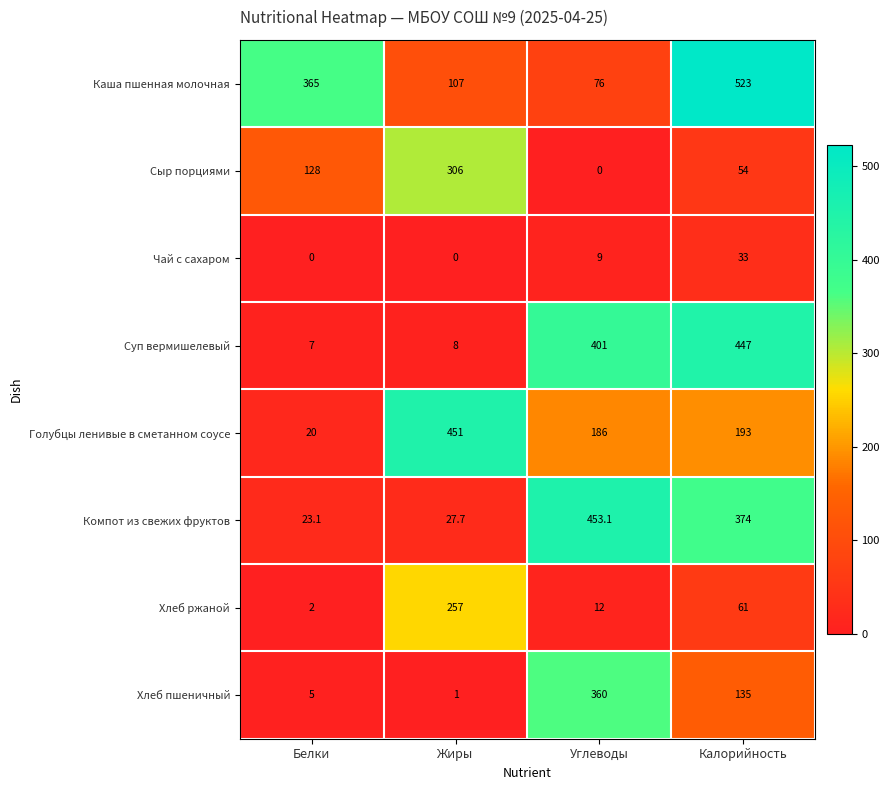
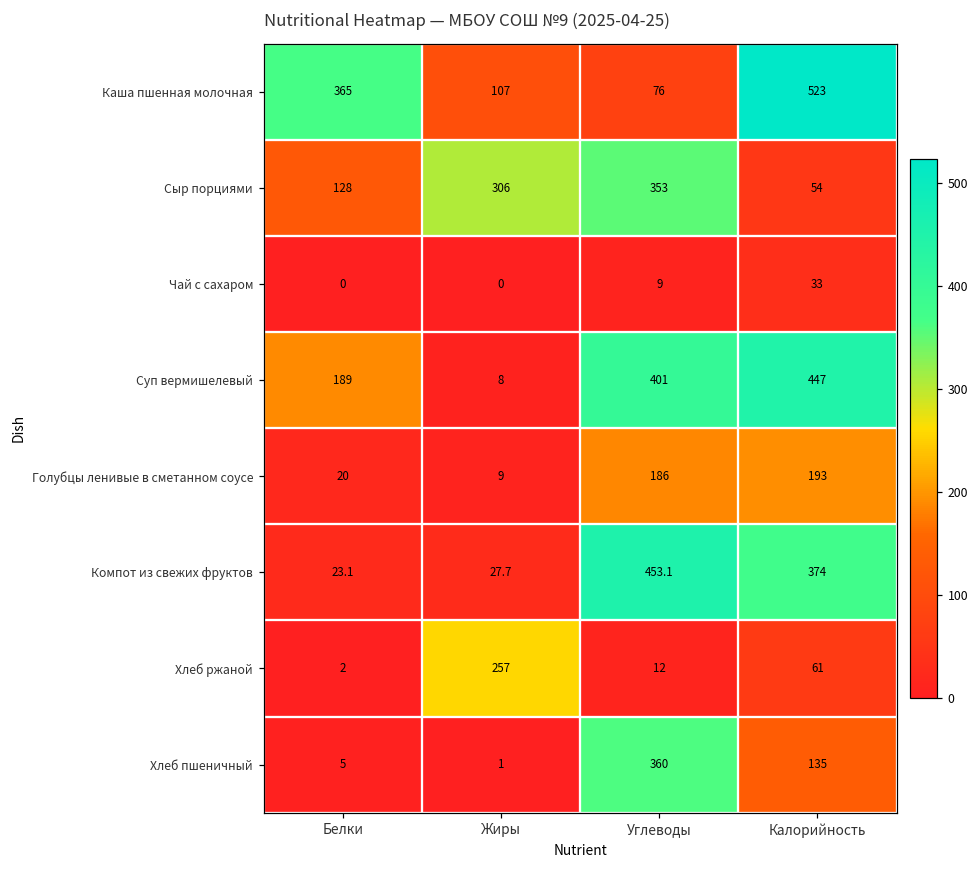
  {
    "Каша пшенная молочная": {
      "Белки": 365,
      "Жиры": 107,
      "Углеводы": 76,
      "Калорийность": 523
    },
    "Сыр порциями": {
      "Белки": 128,
      "Жиры": 306,
-     "Углеводы": 0,
+     "Углеводы": 353,
      "Калорийность": 54
    },
    "Чай с сахаром": {
      "Белки": 0,
      "Жиры": 0,
      "Углеводы": 9,
      "Калорийность": 33
    },
    "Суп вермишелевый": {
-     "Белки": 7,
+     "Белки": 189,
      "Жиры": 8,
      "Углеводы": 401,
      "Калорийность": 447
    },
    "Голубцы ленивые в сметанном соусе": {
      "Белки": 20,
-     "Жиры": 451,
+     "Жиры": 9,
      "Углеводы": 186,
      "Калорийность": 193
    },
    "Компот из свежих фруктов": {
      "Белки": 23.1,
      "Жиры": 27.7,
      "Углеводы": 453.1,
      "Калорийность": 374
    },
    "Хлеб ржаной": {
      "Белки": 2,
      "Жиры": 257,
      "Углеводы": 12,
      "Калорийность": 61
    },
    "Хлеб пшеничный": {
      "Белки": 5,
      "Жиры": 1,
      "Углеводы": 360,
      "Калорийность": 135
    }
  }
